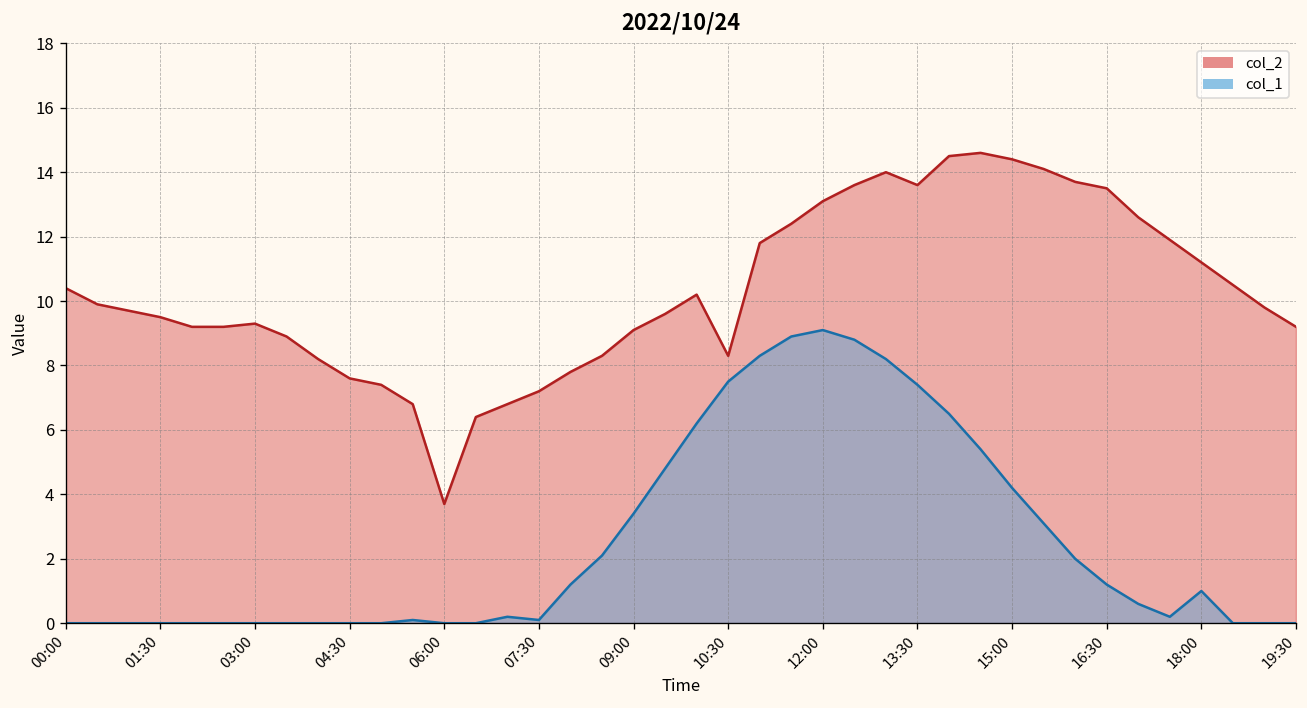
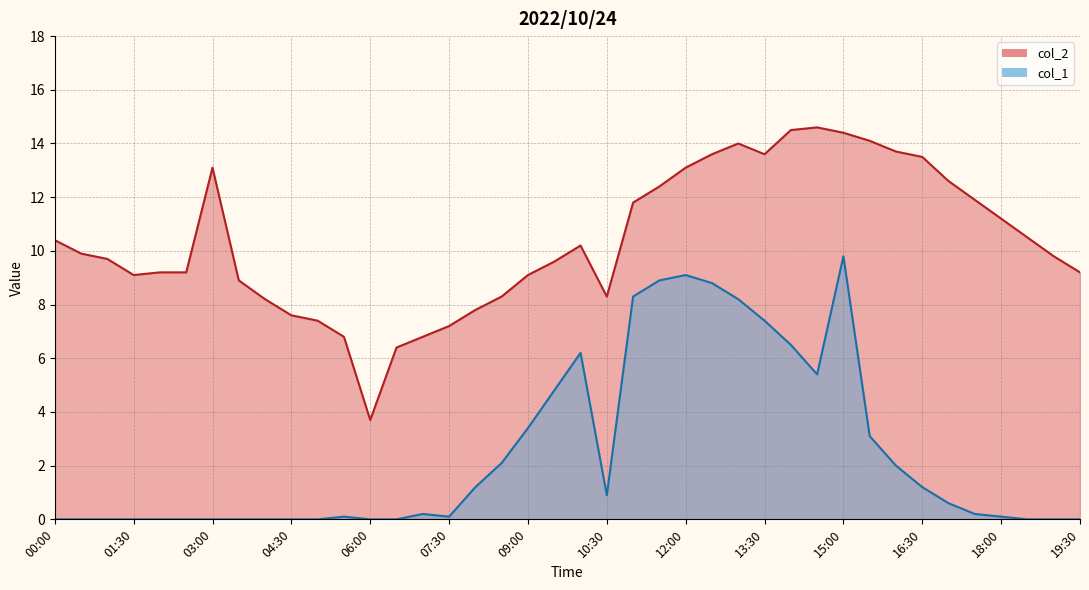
  {
    "col_2": {
      "00:00": 10.4,
-     "01:30": 9.5,
-     "03:00": 9.3,
+     "01:30": 9.1,
+     "03:00": 13.1,
      "04:30": 7.6,
      "06:00": 3.7,
      "07:30": 7.2,
      "09:00": 9.1,
      "10:30": 8.3,
      "12:00": 13.1,
      "13:30": 13.6,
      "15:00": 14.4,
      "16:30": 13.5,
      "18:00": 11.2,
      "19:30": 9.2
    },
    "col_1": {
      "00:00": 0.0,
      "01:30": 0.0,
      "03:00": 0.0,
      "04:30": 0.0,
      "06:00": 0.0,
      "07:30": 0.1,
      "09:00": 3.4,
-     "10:30": 7.5,
+     "10:30": 0.9,
      "12:00": 9.1,
      "13:30": 7.4,
-     "15:00": 4.2,
+     "15:00": 9.8,
      "16:30": 1.2,
-     "18:00": 1.0,
+     "18:00": 0.1,
      "19:30": 0.0
    }
  }
